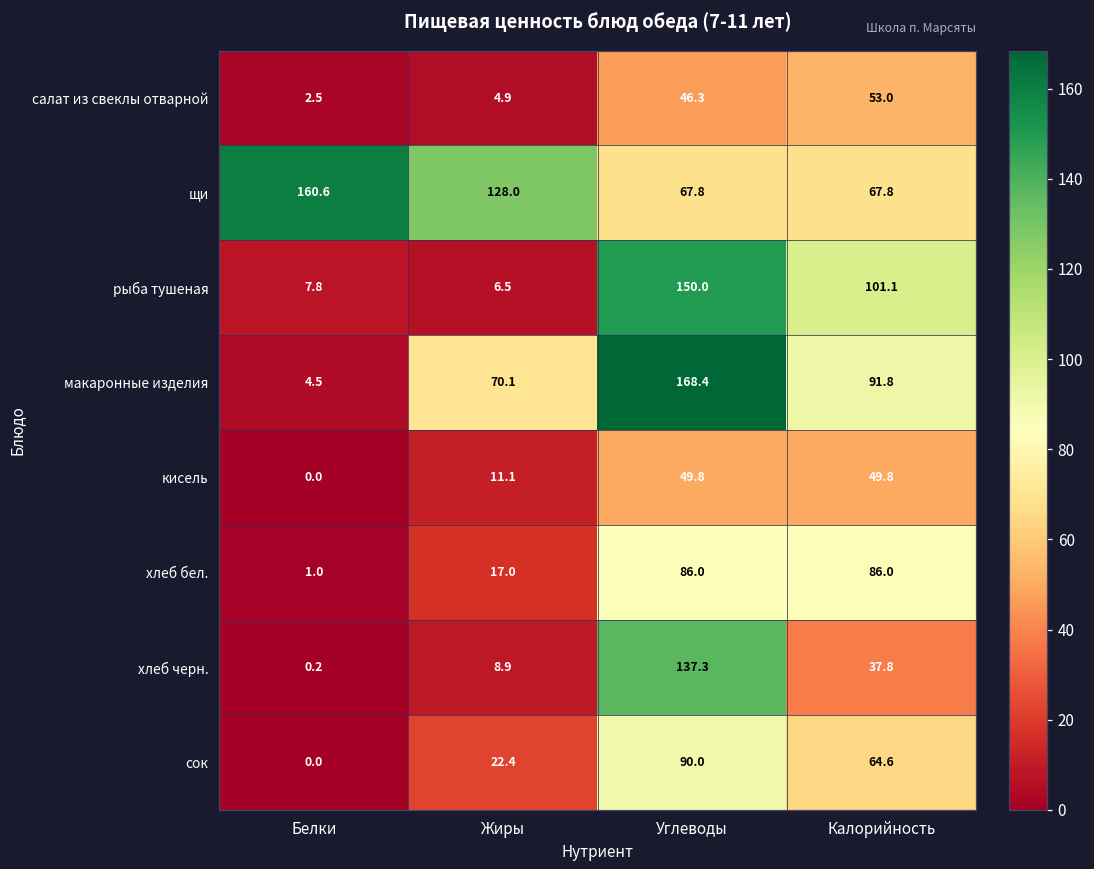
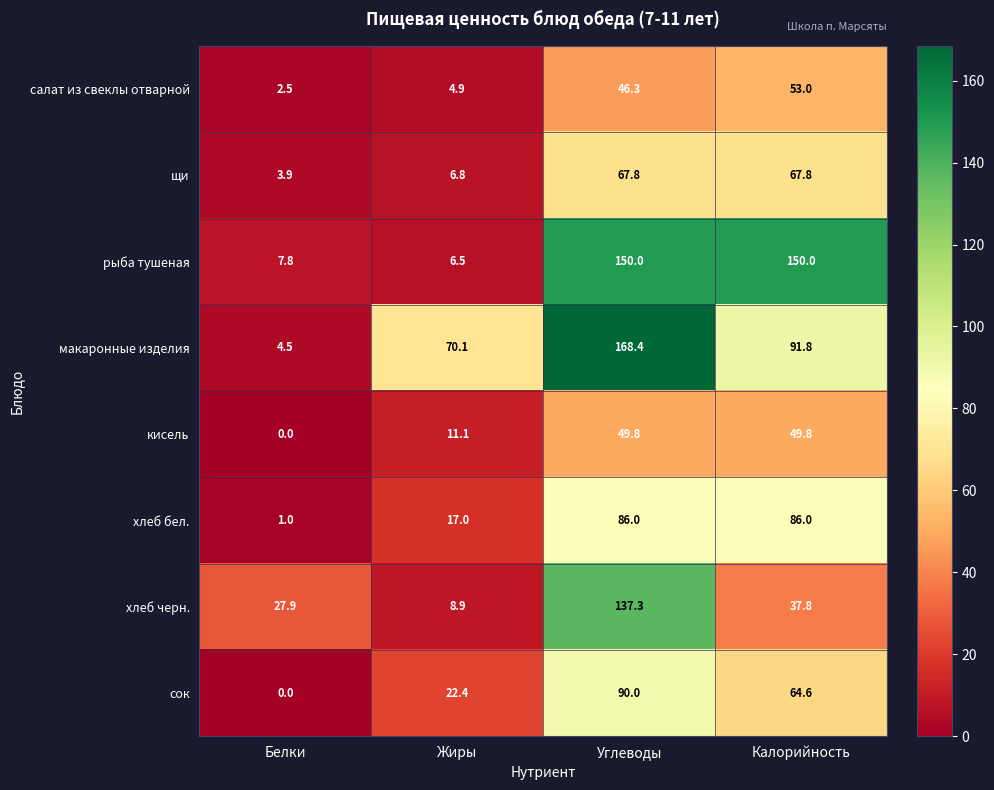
  {
    "салат из свеклы отварной": {
      "Белки": 2.5,
      "Жиры": 4.9,
      "Углеводы": 46.3,
      "Калорийность": 53.0
    },
    "щи": {
-     "Белки": 160.6,
-     "Жиры": 128.0,
+     "Белки": 3.9,
+     "Жиры": 6.8,
      "Углеводы": 67.8,
      "Калорийность": 67.8
    },
    "рыба тушеная": {
      "Белки": 7.8,
      "Жиры": 6.5,
      "Углеводы": 150.0,
-     "Калорийность": 101.1
+     "Калорийность": 150.0
    },
    "макаронные изделия": {
      "Белки": 4.5,
      "Жиры": 70.1,
      "Углеводы": 168.4,
      "Калорийность": 91.8
    },
    "кисель": {
      "Белки": 0.0,
      "Жиры": 11.1,
      "Углеводы": 49.8,
      "Калорийность": 49.8
    },
    "хлеб бел.": {
      "Белки": 1.0,
      "Жиры": 17.0,
      "Углеводы": 86.0,
      "Калорийность": 86.0
    },
    "хлеб черн.": {
-     "Белки": 0.2,
+     "Белки": 27.9,
      "Жиры": 8.9,
      "Углеводы": 137.3,
      "Калорийность": 37.8
    },
    "сок": {
      "Белки": 0.0,
      "Жиры": 22.4,
      "Углеводы": 90.0,
      "Калорийность": 64.6
    }
  }
